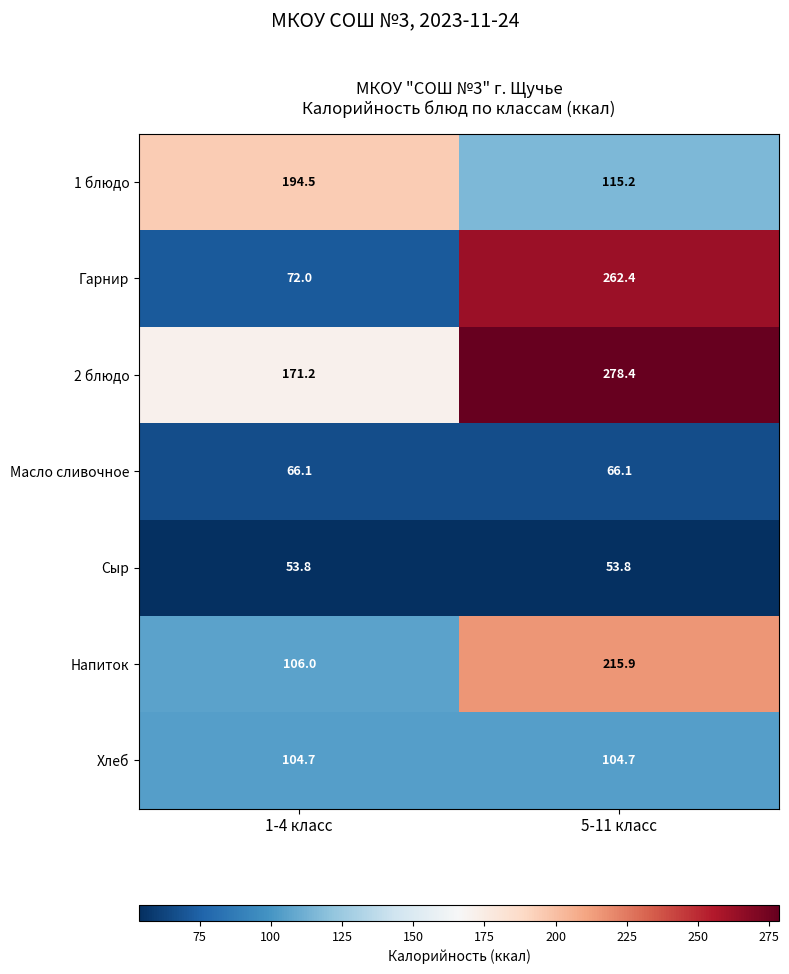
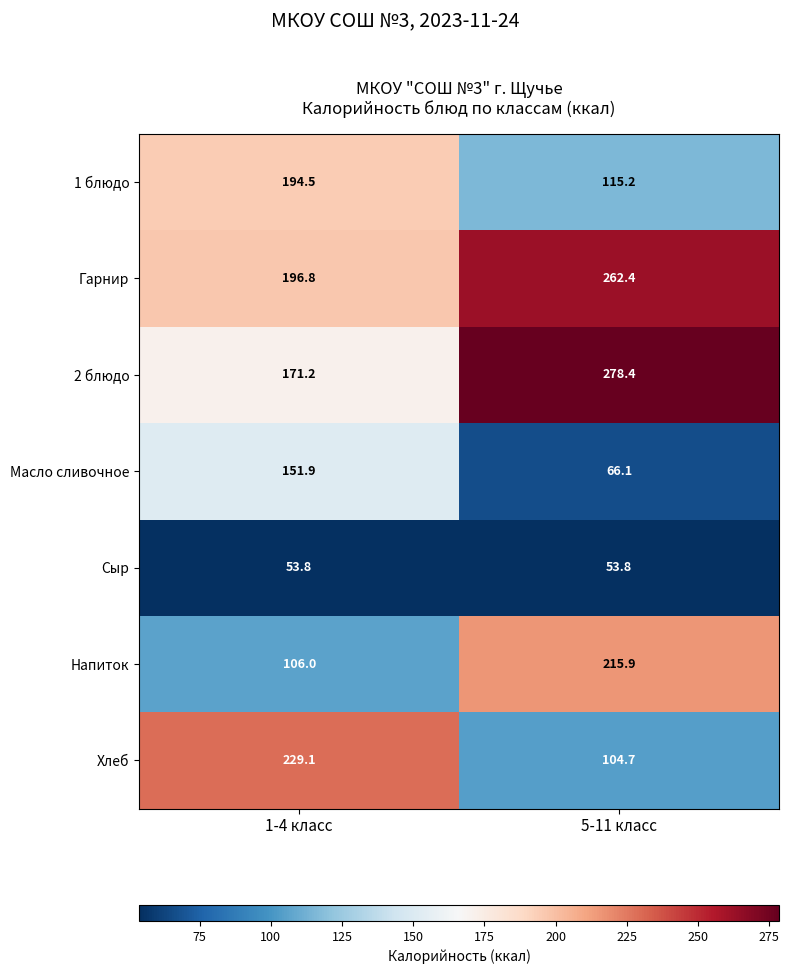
  {
    "1 блюдо": {
      "1-4 класс": 194.5,
      "5-11 класс": 115.2
    },
    "Гарнир": {
-     "1-4 класс": 72.0,
+     "1-4 класс": 196.8,
      "5-11 класс": 262.4
    },
    "2 блюдо": {
      "1-4 класс": 171.2,
      "5-11 класс": 278.4
    },
    "Масло сливочное": {
-     "1-4 класс": 66.1,
+     "1-4 класс": 151.9,
      "5-11 класс": 66.1
    },
    "Сыр": {
      "1-4 класс": 53.8,
      "5-11 класс": 53.8
    },
    "Напиток": {
      "1-4 класс": 106.0,
      "5-11 класс": 215.9
    },
    "Хлеб": {
-     "1-4 класс": 104.7,
+     "1-4 класс": 229.1,
      "5-11 класс": 104.7
    }
  }
